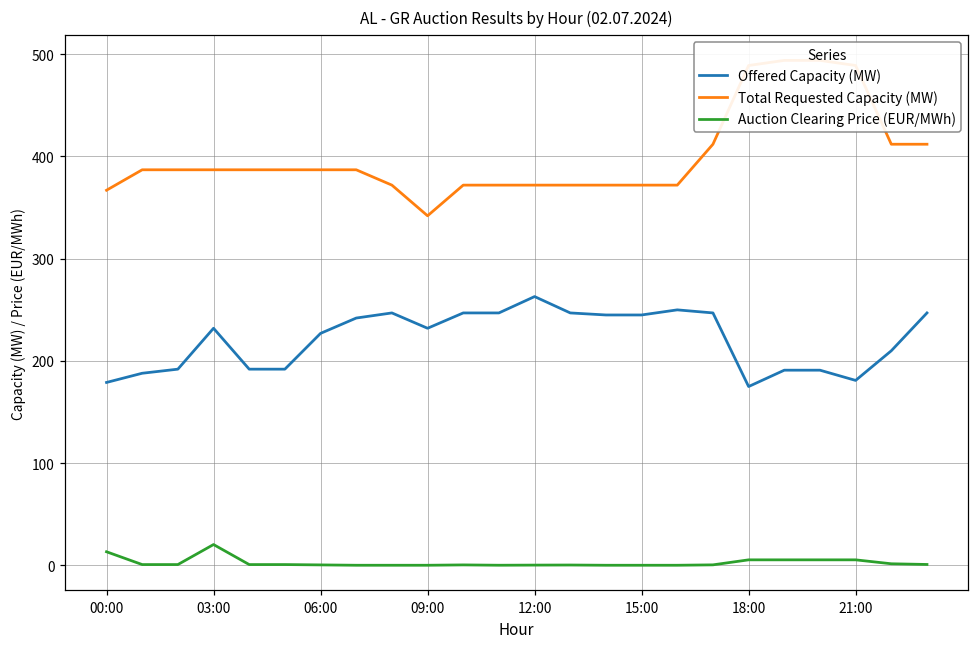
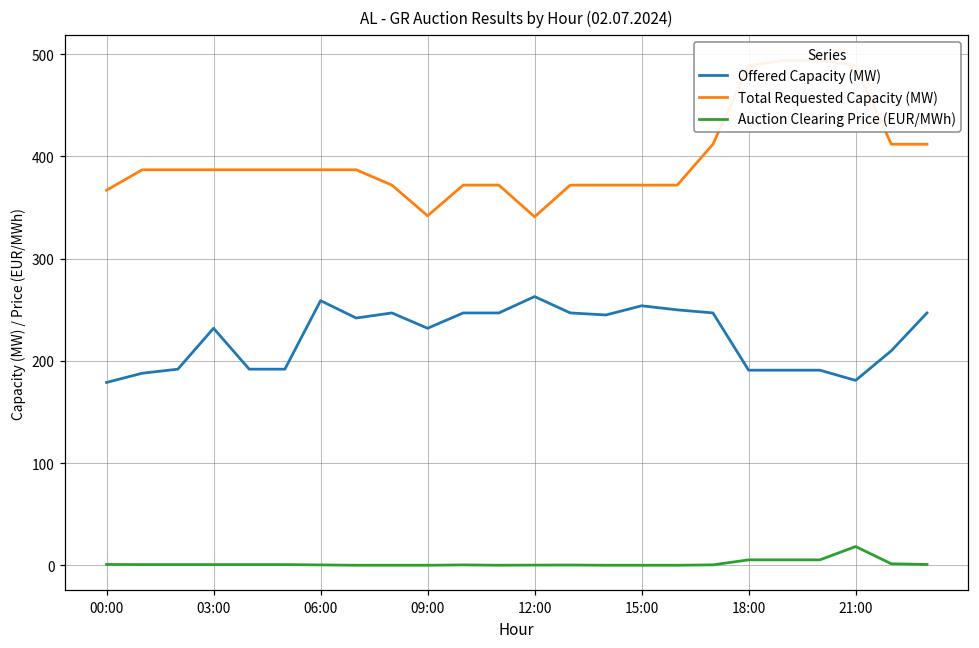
  {
    "Offered Capacity (MW)": {
      "00:00": 180,
      "03:00": 230,
-     "06:00": 230,
+     "06:00": 260,
      "09:00": 230,
      "12:00": 260,
-     "15:00": 245,
-     "18:00": 180,
+     "15:00": 254,
+     "18:00": 190,
      "21:00": 180
    },
    "Total Requested Capacity (MW)": {
      "00:00": 370,
      "03:00": 390,
      "06:00": 390,
      "09:00": 340,
-     "12:00": 370,
+     "12:00": 340,
      "15:00": 370
    },
    "Auction Clearing Price (EUR/MWh)": {
-     "00:00": 10,
-     "03:00": 20,
+     "00:00": 0,
+     "03:00": 0,
      "06:00": 0,
      "09:00": 0,
      "12:00": 0,
      "15:00": 0,
      "18:00": 10,
-     "21:00": 10
+     "21:00": 20
    }
  }
